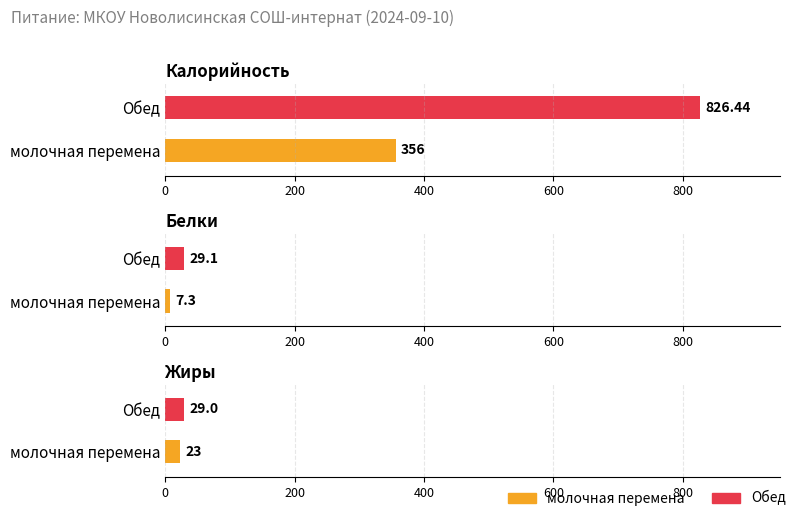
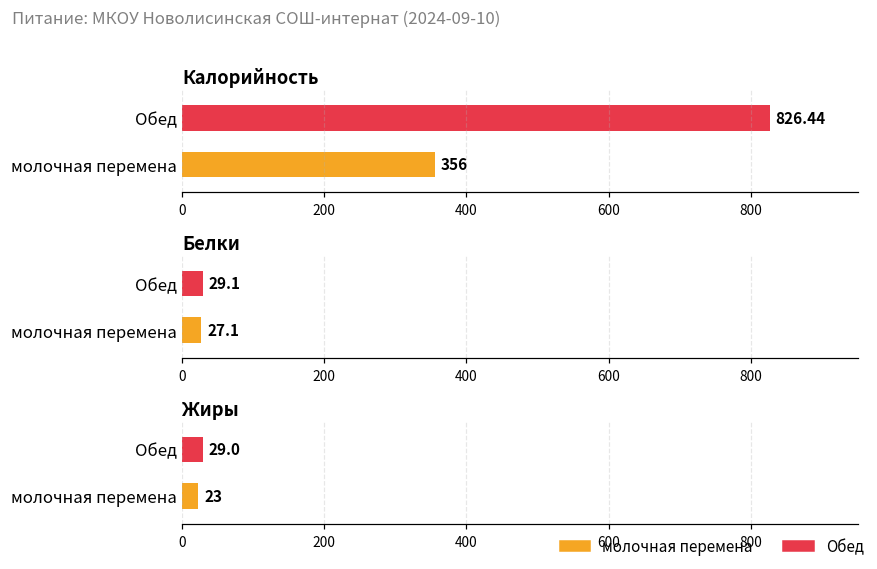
  {
    "Калорийность": {
      "Обед": 826.44,
      "молочная перемена": 356
    },
    "Белки": {
      "Обед": 29.1,
-     "молочная перемена": 7.3
+     "молочная перемена": 27.1
    },
    "Жиры": {
      "Обед": 29.0,
      "молочная перемена": 23
    }
  }
